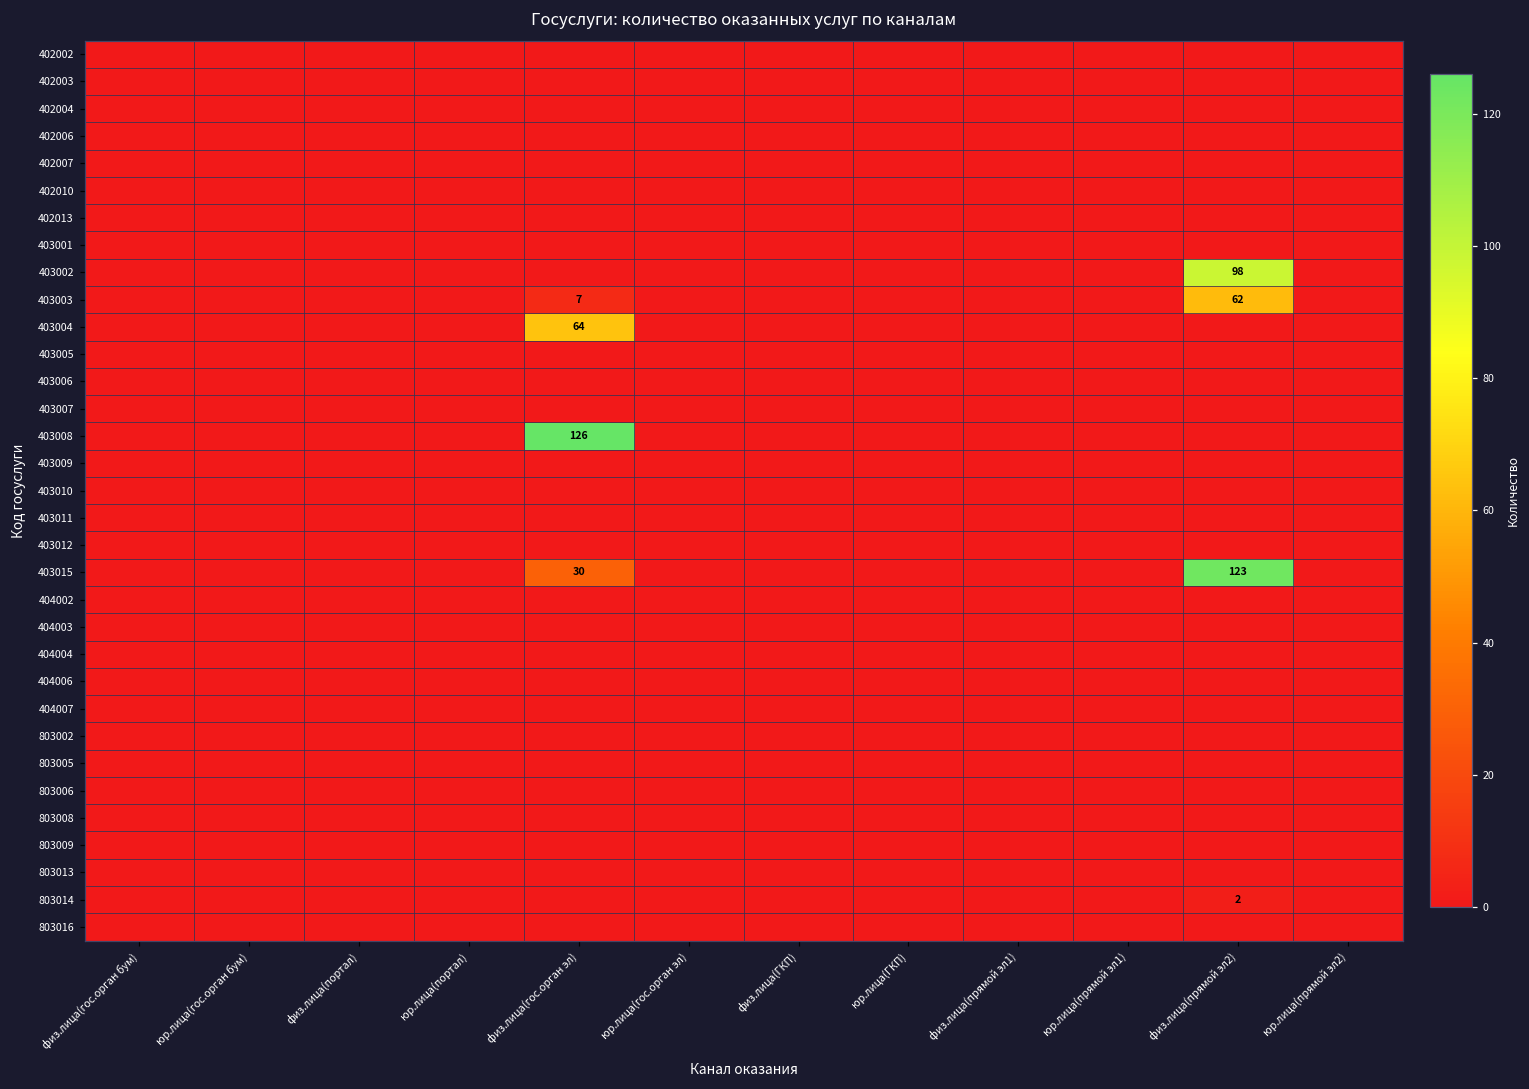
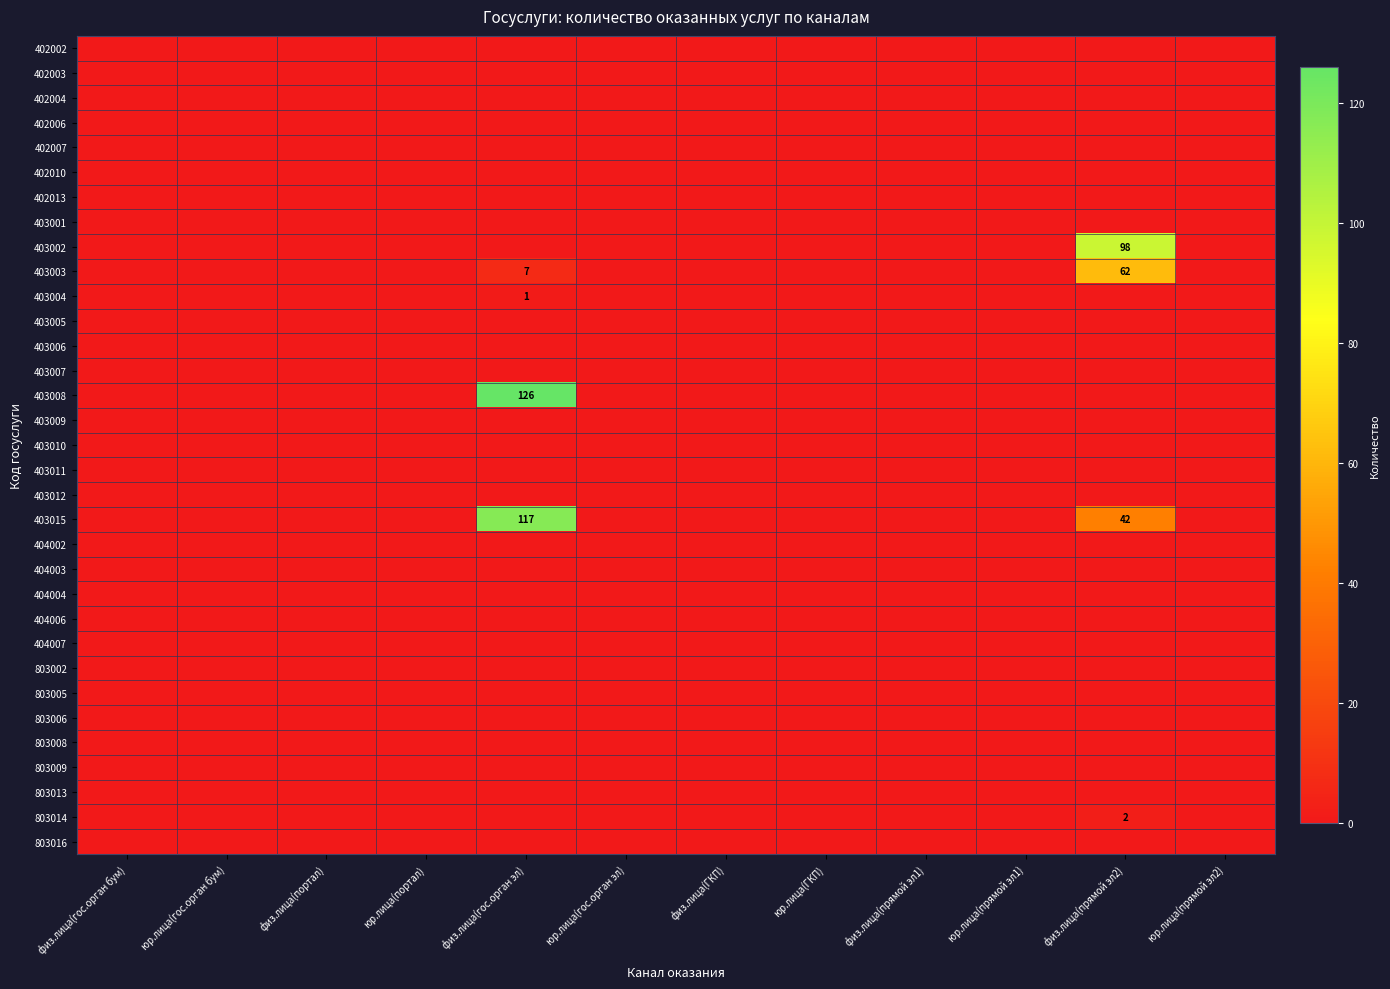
  {
    "403002": {
      "физ.лица(прямой эл2)": 98
    },
    "403003": {
      "физ.лица(гос.орган эл)": 7,
      "физ.лица(прямой эл2)": 62
    },
    "403004": {
-     "физ.лица(гос.орган эл)": 64
+     "физ.лица(гос.орган эл)": 1
    },
    "403008": {
      "физ.лица(гос.орган эл)": 126
    },
    "403015": {
-     "физ.лица(гос.орган эл)": 30,
-     "физ.лица(прямой эл2)": 123
+     "физ.лица(гос.орган эл)": 117,
+     "физ.лица(прямой эл2)": 42
    },
    "803014": {
      "физ.лица(прямой эл2)": 2
    }
  }
